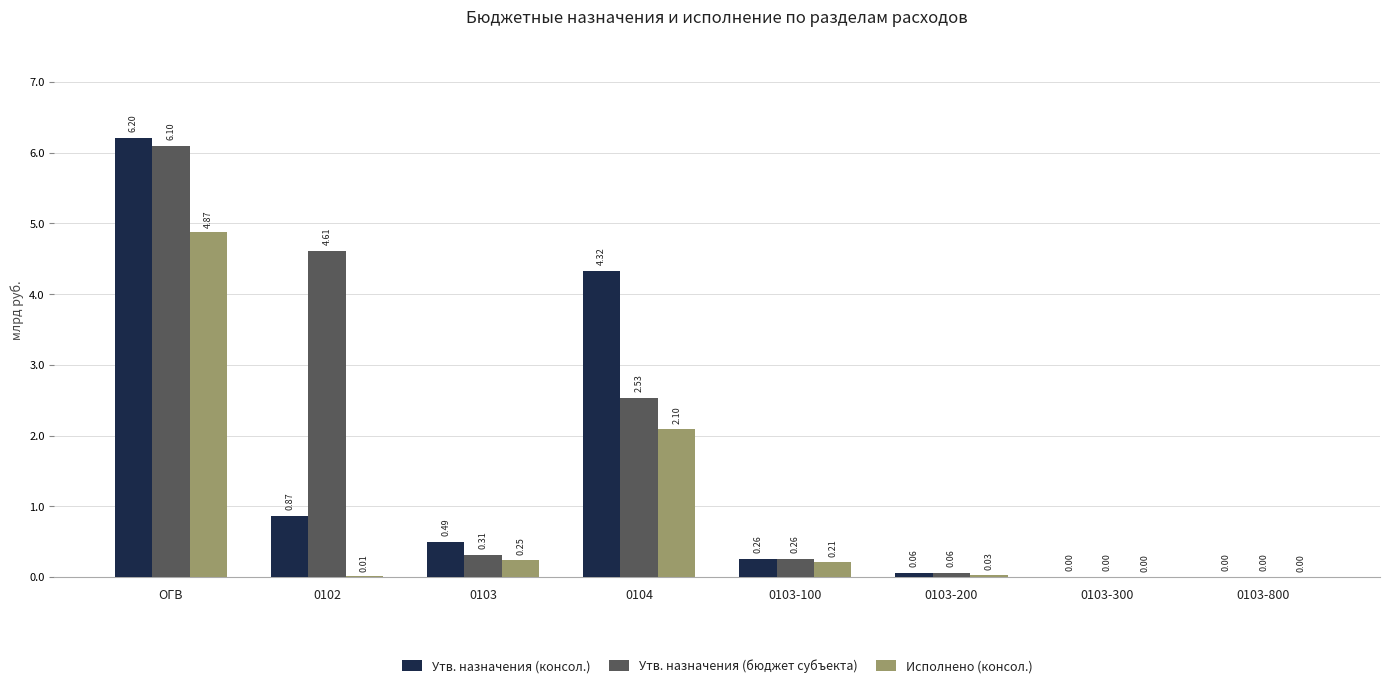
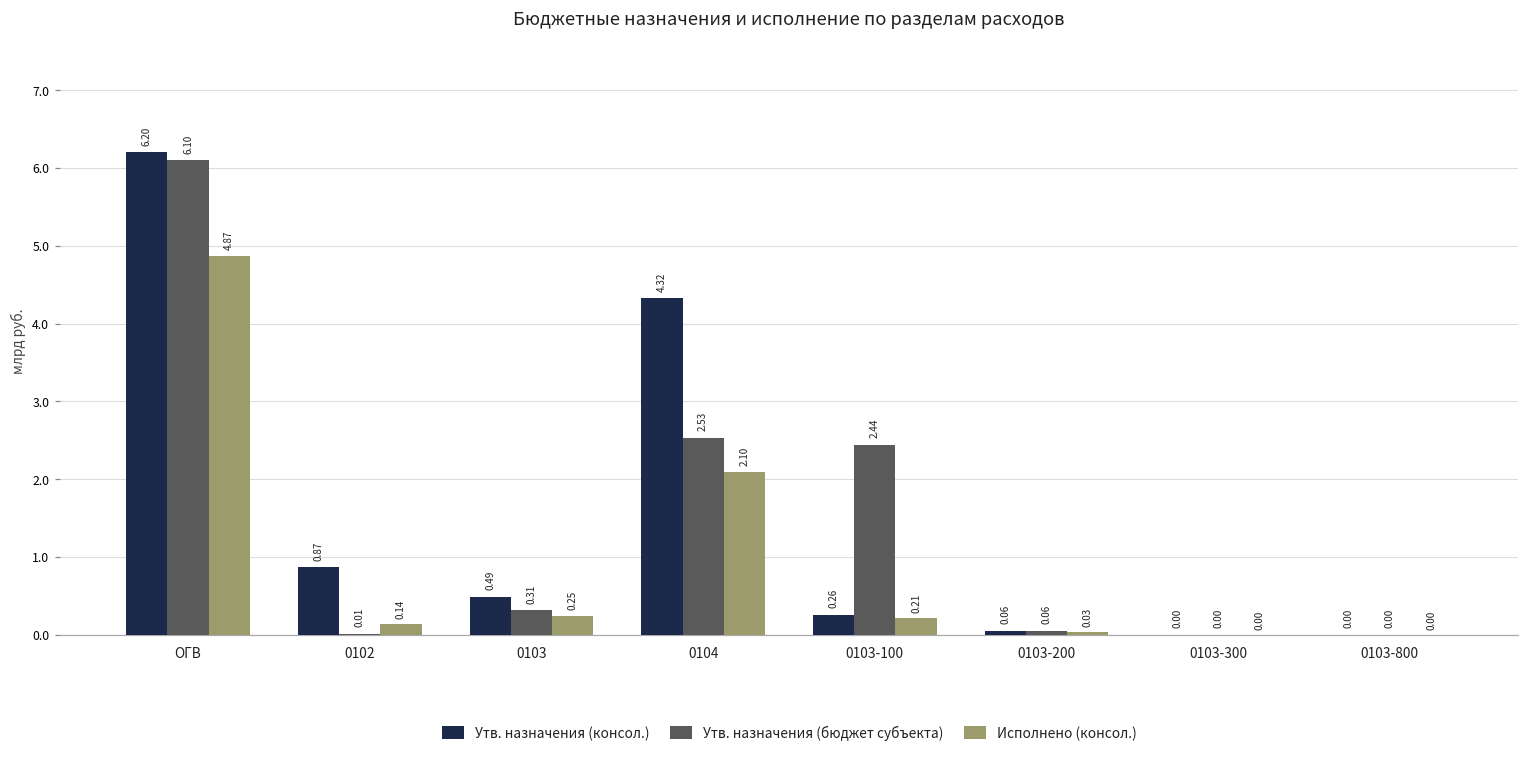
  {
    "Утв. назначения (консол.)": {
      "ОГВ": 6.20,
      "0102": 0.87,
      "0103": 0.49,
      "0104": 4.32,
      "0103-100": 0.26,
      "0103-200": 0.06,
      "0103-300": 0.00,
      "0103-800": 0.00
    },
    "Утв. назначения (бюджет субъекта)": {
      "ОГВ": 6.10,
-     "0102": 4.61,
+     "0102": 0.01,
      "0103": 0.31,
      "0104": 2.53,
-     "0103-100": 0.26,
+     "0103-100": 2.44,
      "0103-200": 0.06,
      "0103-300": 0.00,
      "0103-800": 0.00
    },
    "Исполнено (консол.)": {
      "ОГВ": 4.87,
-     "0102": 0.01,
+     "0102": 0.14,
      "0103": 0.25,
      "0104": 2.10,
      "0103-100": 0.21,
      "0103-200": 0.03,
      "0103-300": 0.00,
      "0103-800": 0.00
    }
  }
